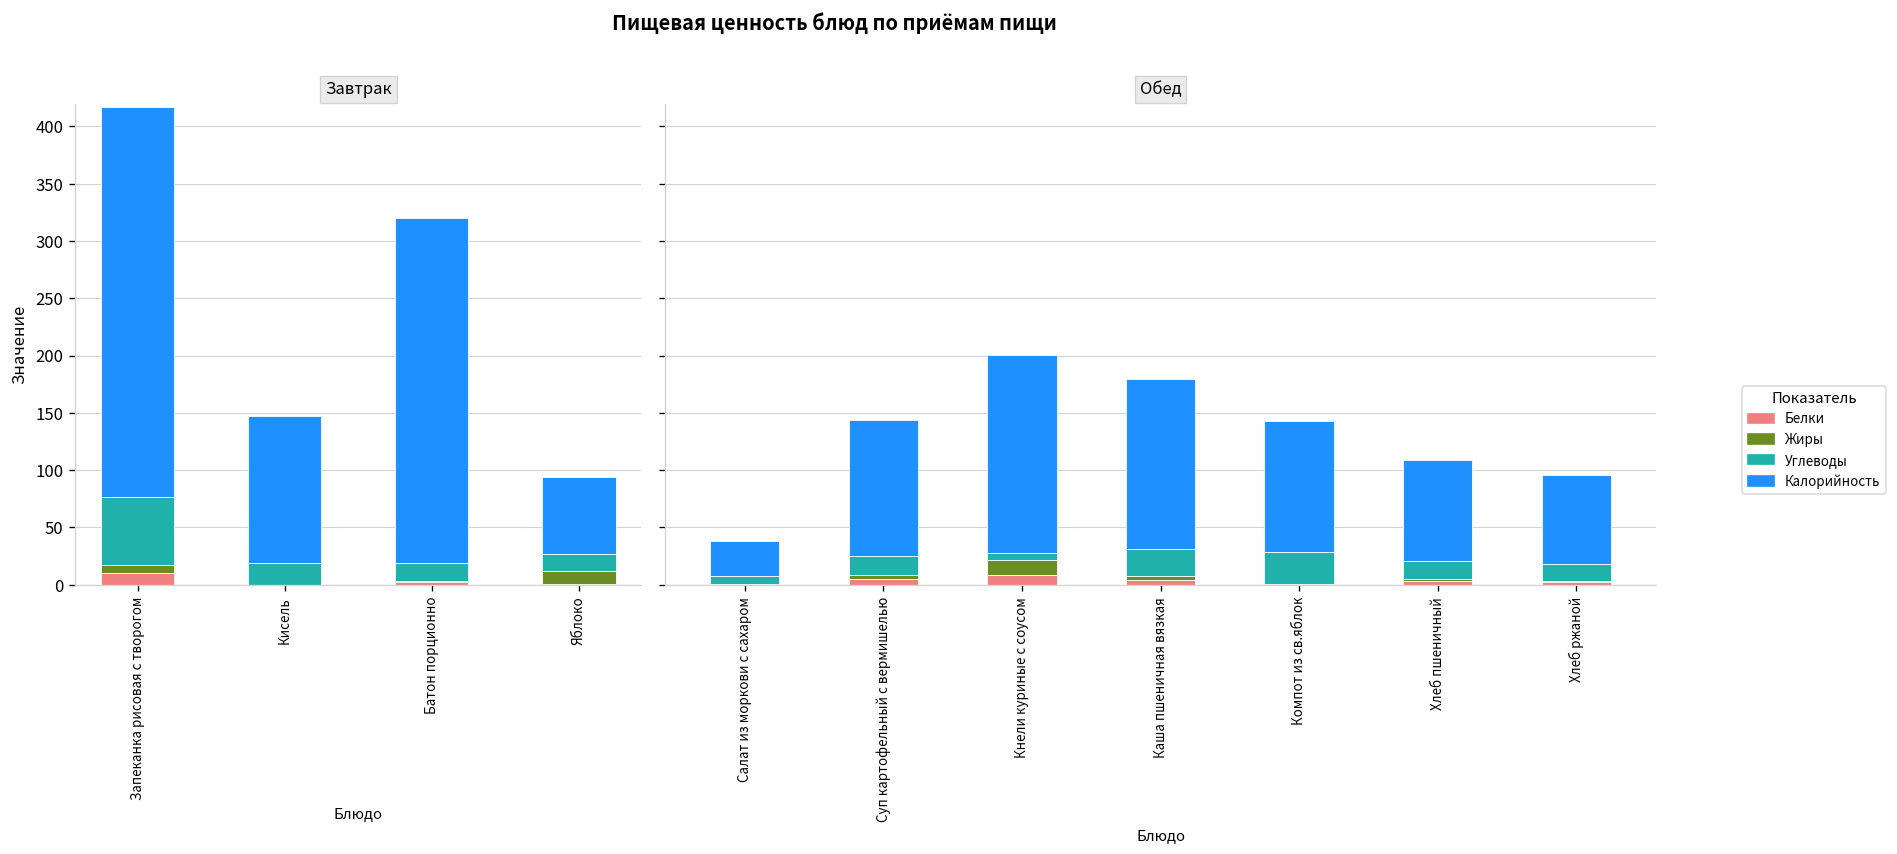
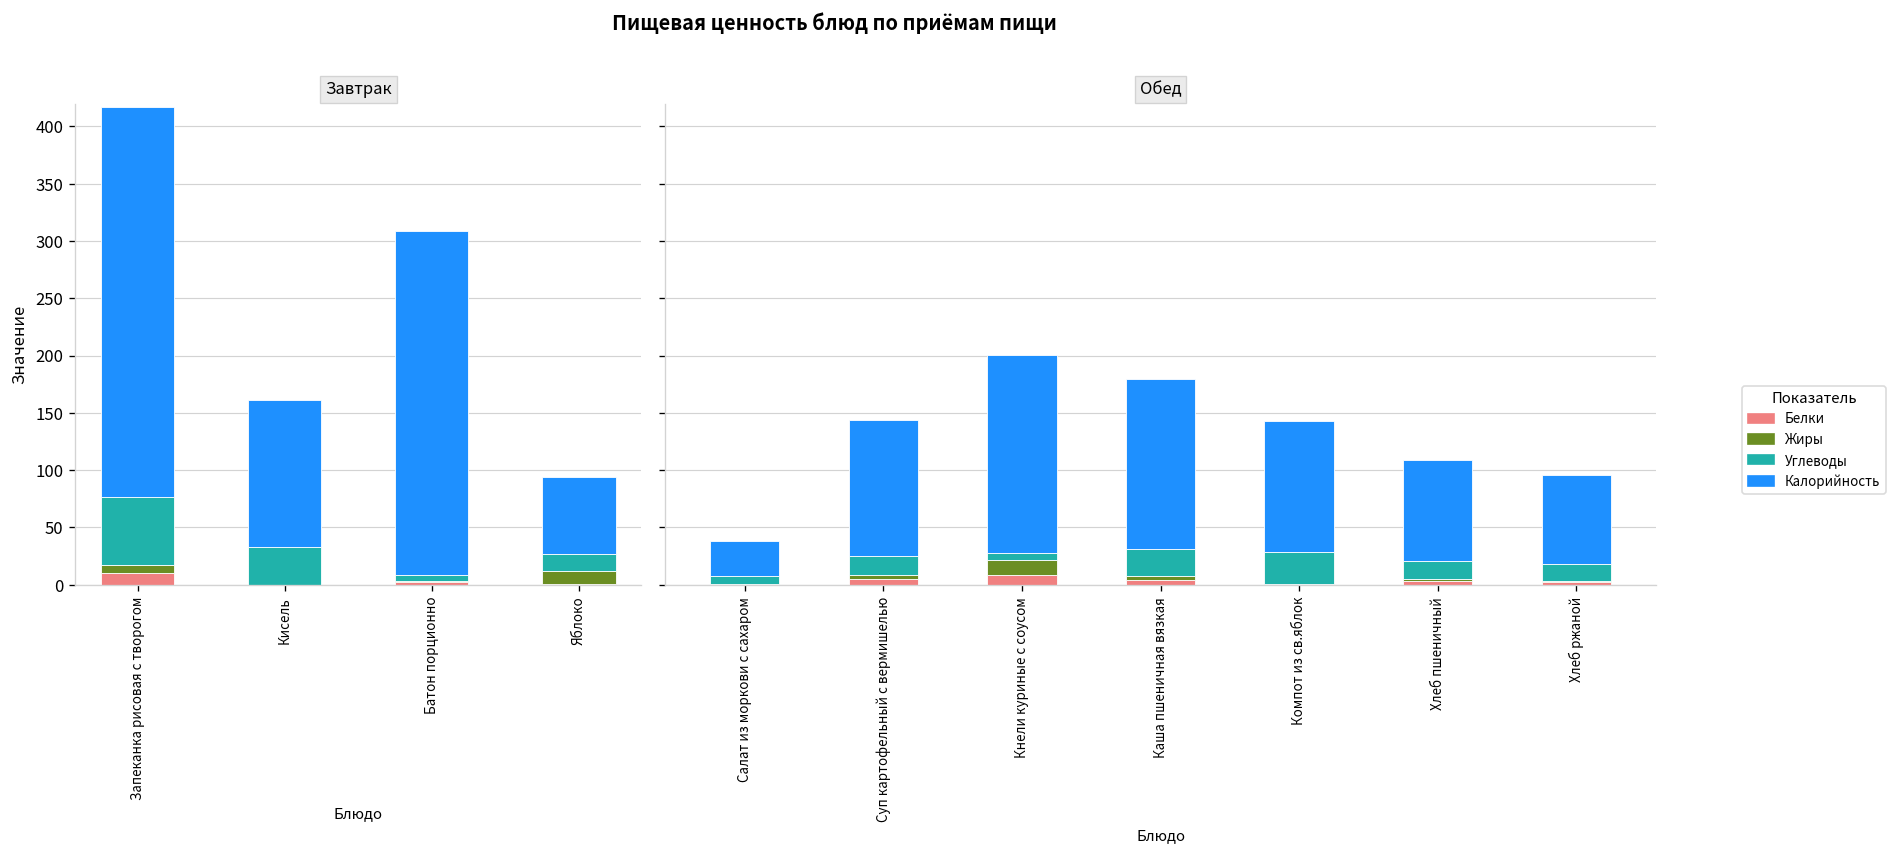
  {
    "Завтрак": {
      "Белки": {
        "Запеканка рисовая с творогом": 10,
        "Кисель": 0
      },
      "Жиры": {
        "Запеканка рисовая с творогом": 10,
        "Кисель": 0,
        "Яблоко": 10
      },
      "Углеводы": {
        "Запеканка рисовая с творогом": 60,
-       "Кисель": 20,
-       "Батон порционно": 20,
+       "Кисель": 30,
+       "Батон порционно": 10,
        "Яблоко": 10
      },
      "Калорийность": {
        "Запеканка рисовая с творогом": 340,
        "Кисель": 130,
        "Батон порционно": 300,
        "Яблоко": 70
      }
    }
  }
